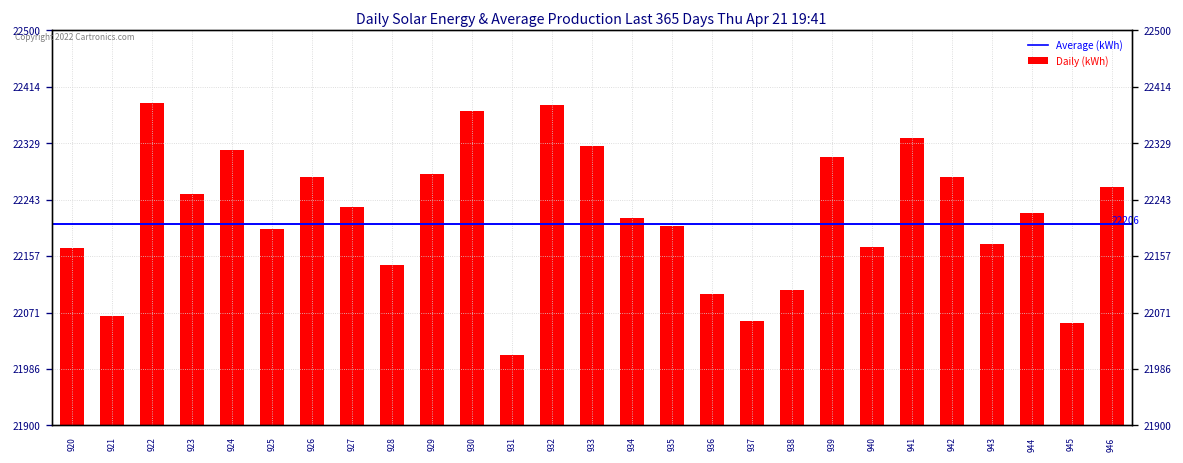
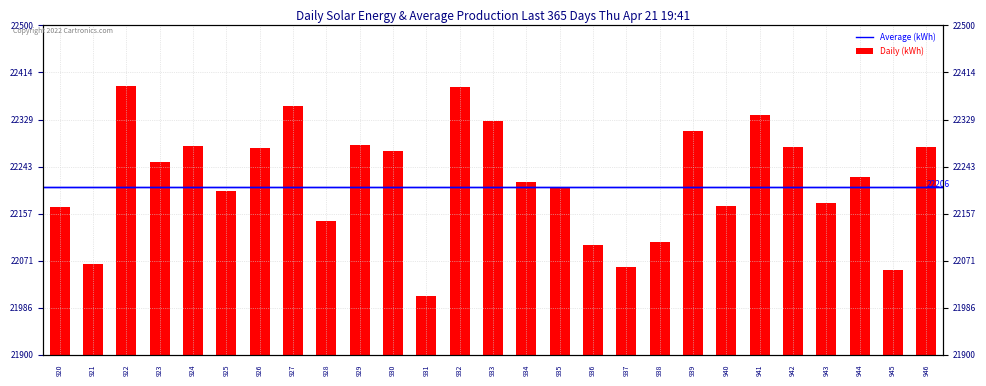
  {
    "920": 22170,
    "921": 22070,
    "922": 22390,
    "923": 22250,
-   "924": 22320,
+   "924": 22280,
    "925": 22200,
    "926": 22280,
-   "927": 22230,
+   "927": 22350,
    "928": 22140,
    "929": 22280,
-   "930": 22380,
+   "930": 22270,
    "931": 22010,
    "932": 22390,
    "933": 22330,
    "934": 22220,
    "935": 22200,
    "936": 22100,
    "937": 22060,
    "938": 22110,
    "939": 22310,
    "940": 22170,
    "941": 22340,
    "942": 22280,
    "943": 22180,
    "944": 22220,
    "945": 22060,
-   "946": 22260
+   "946": 22280
  }
